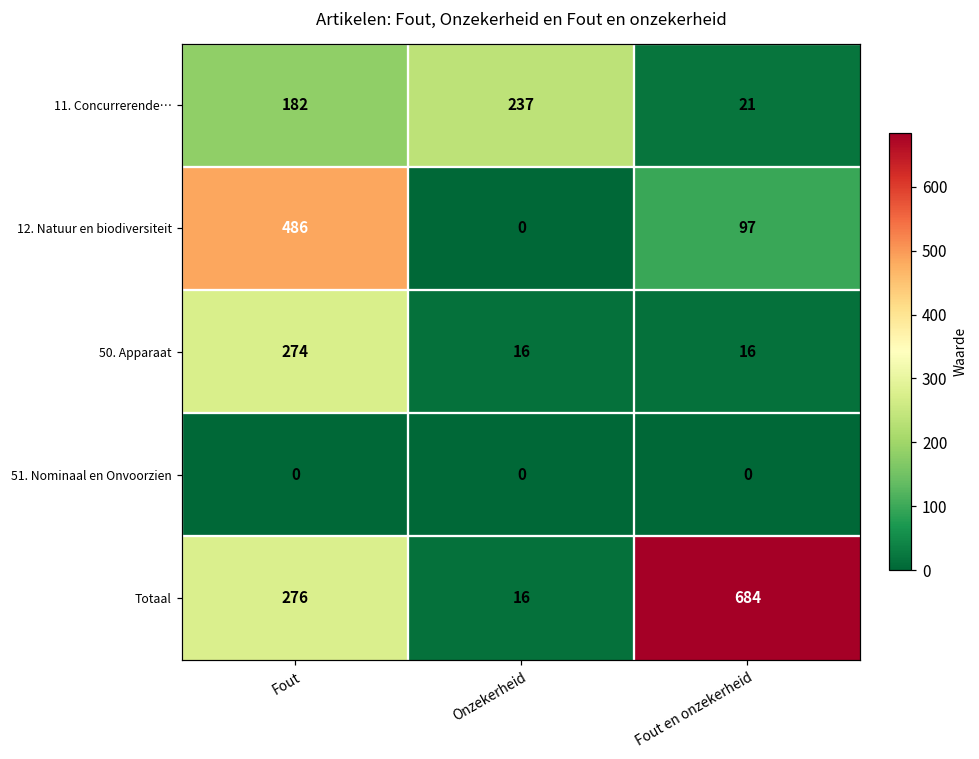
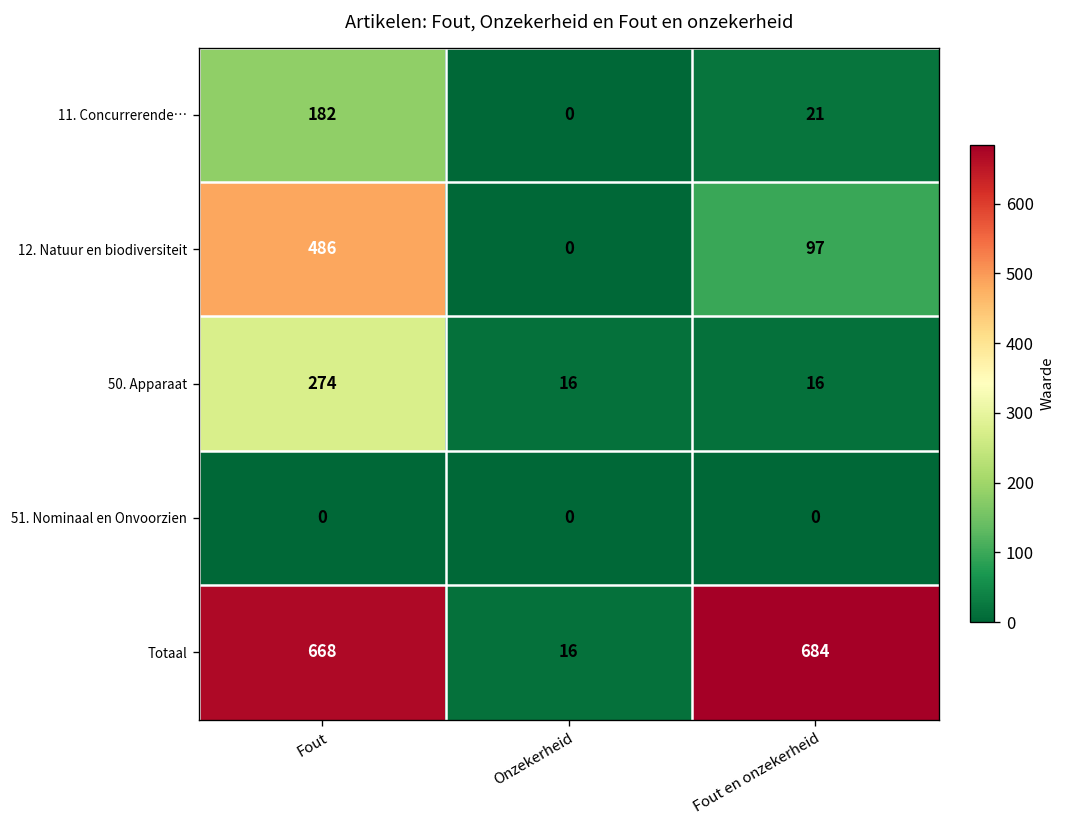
  {
    "11. Concurrerende…": {
      "Fout": 182,
-     "Onzekerheid": 237,
+     "Onzekerheid": 0,
      "Fout en onzekerheid": 21
    },
    "12. Natuur en biodiversiteit": {
      "Fout": 486,
      "Onzekerheid": 0,
      "Fout en onzekerheid": 97
    },
    "50. Apparaat": {
      "Fout": 274,
      "Onzekerheid": 16,
      "Fout en onzekerheid": 16
    },
    "51. Nominaal en Onvoorzien": {
      "Fout": 0,
      "Onzekerheid": 0,
      "Fout en onzekerheid": 0
    },
    "Totaal": {
-     "Fout": 276,
+     "Fout": 668,
      "Onzekerheid": 16,
      "Fout en onzekerheid": 684
    }
  }
